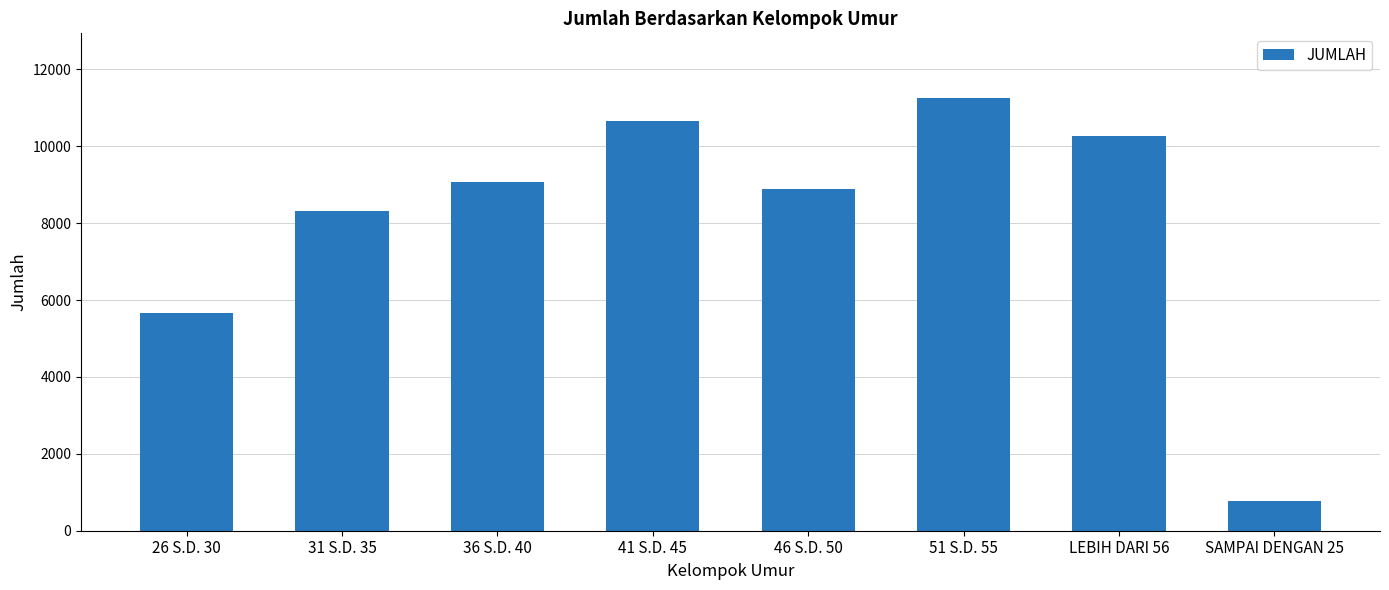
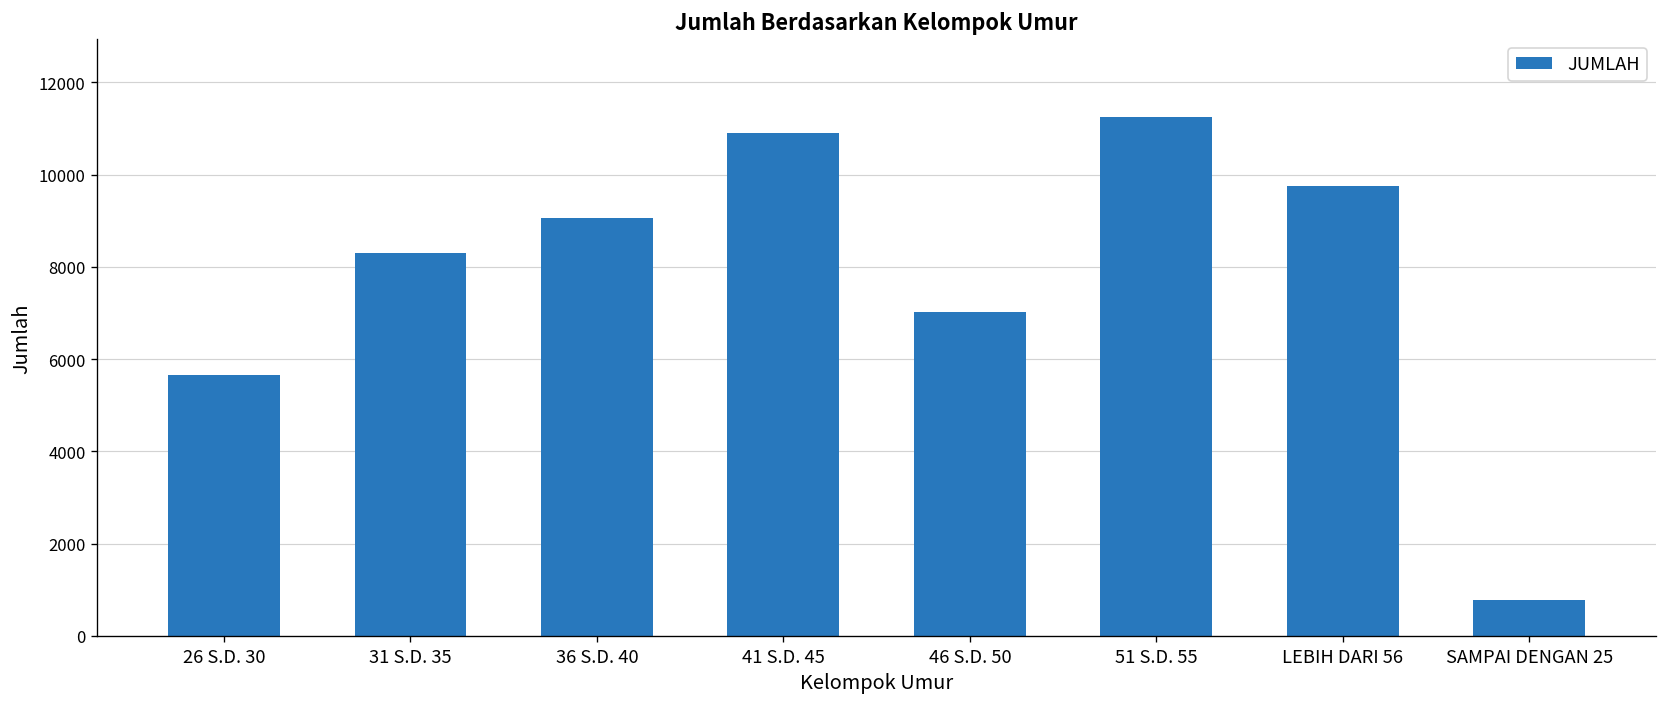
  {
    "26 S.D. 30": 5700,
    "31 S.D. 35": 8300,
    "36 S.D. 40": 9100,
-   "41 S.D. 45": 10700,
-   "46 S.D. 50": 8900,
+   "41 S.D. 45": 10900,
+   "46 S.D. 50": 7000,
    "51 S.D. 55": 11300,
-   "LEBIH DARI 56": 10300,
+   "LEBIH DARI 56": 9800,
    "SAMPAI DENGAN 25": 800
  }
